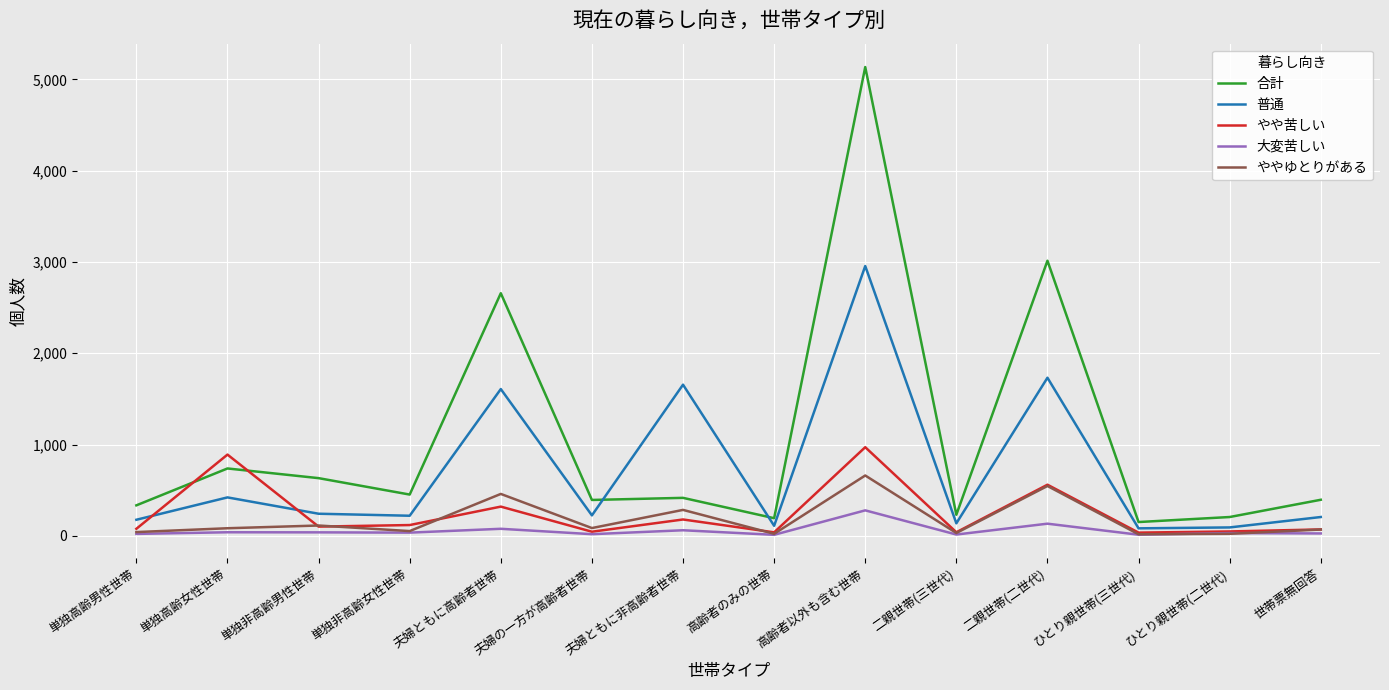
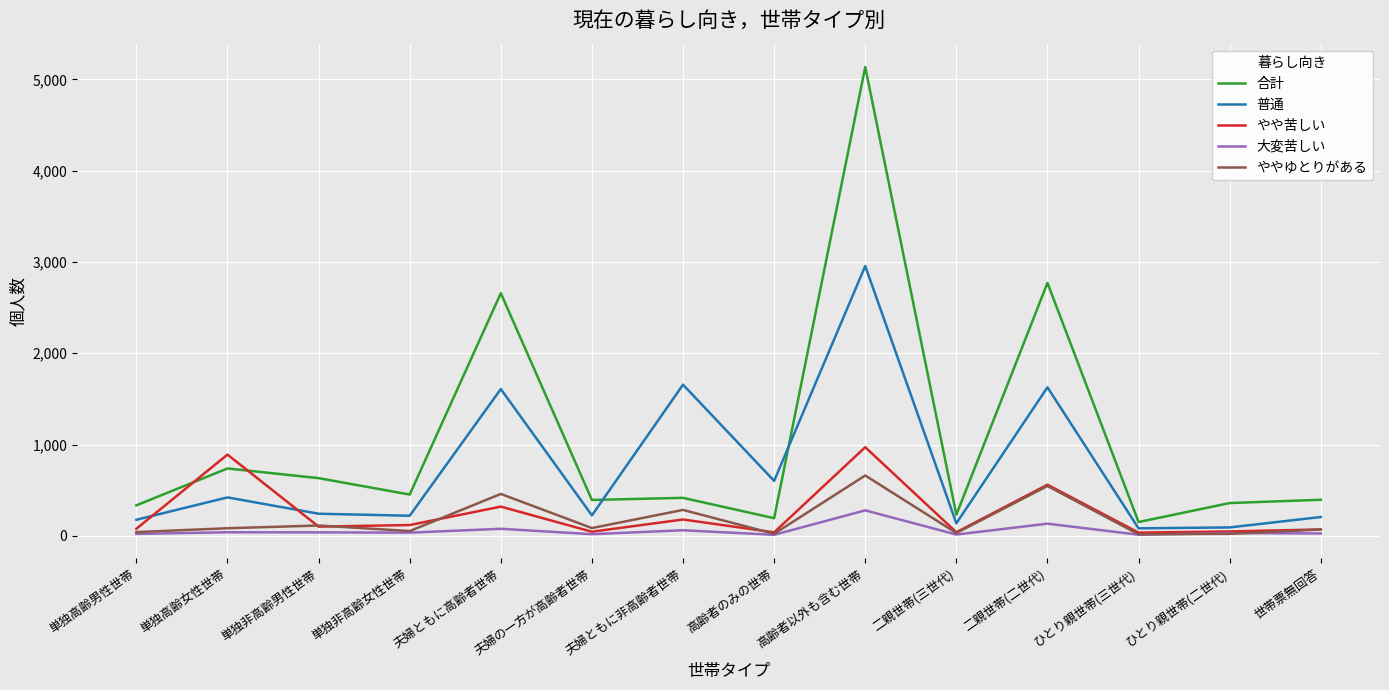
  {
    "合計": {
      "単独高齢男性世帯": "300",
      "単独高齢女性世帯": "700",
      "単独非高齢男性世帯": "600",
      "単独非高齢女性世帯": "500",
      "夫婦ともに高齢者世帯": "2,700",
      "夫婦の一方が高齢者世帯": "400",
      "夫婦ともに非高齢者世帯": "400",
      "高齢者のみの世帯": "200",
      "高齢者以外も含む世帯": "5,100",
      "二親世帯(三世代)": "200",
-     "二親世帯(二世代)": "3,000",
+     "二親世帯(二世代)": "2,800",
      "ひとり親世帯(三世代)": "200",
-     "ひとり親世帯(二世代)": "200",
+     "ひとり親世帯(二世代)": "400",
      "世帯票無回答": "400"
    },
    "普通": {
      "単独高齢男性世帯": "200",
      "単独高齢女性世帯": "400",
      "単独非高齢男性世帯": "200",
      "単独非高齢女性世帯": "200",
      "夫婦ともに高齢者世帯": "1,600",
      "夫婦の一方が高齢者世帯": "200",
      "夫婦ともに非高齢者世帯": "1,700",
-     "高齢者のみの世帯": "100",
+     "高齢者のみの世帯": "600",
      "高齢者以外も含む世帯": "3,000",
      "二親世帯(三世代)": "100",
-     "二親世帯(二世代)": "1,700",
+     "二親世帯(二世代)": "1,600",
      "ひとり親世帯(三世代)": "100",
      "ひとり親世帯(二世代)": "100",
      "世帯票無回答": "200"
    },
    "やや苦しい": {
      "単独高齢男性世帯": "100",
      "単独高齢女性世帯": "900",
      "単独非高齢女性世帯": "100",
      "夫婦ともに高齢者世帯": "300",
      "夫婦ともに非高齢者世帯": "200",
      "高齢者以外も含む世帯": "1,000"
    },
    "大変苦しい": {
      "単独高齢女性世帯": "0",
      "単独非高齢男性世帯": "0",
      "夫婦ともに高齢者世帯": "100",
      "夫婦ともに非高齢者世帯": "100",
      "高齢者以外も含む世帯": "300",
      "二親世帯(二世代)": "100",
      "世帯票無回答": "0"
    },
    "ややゆとりがある": {
      "単独高齢女性世帯": "100",
      "夫婦ともに高齢者世帯": "500",
      "夫婦の一方が高齢者世帯": "100",
      "夫婦ともに非高齢者世帯": "300",
      "高齢者以外も含む世帯": "700"
    }
  }
